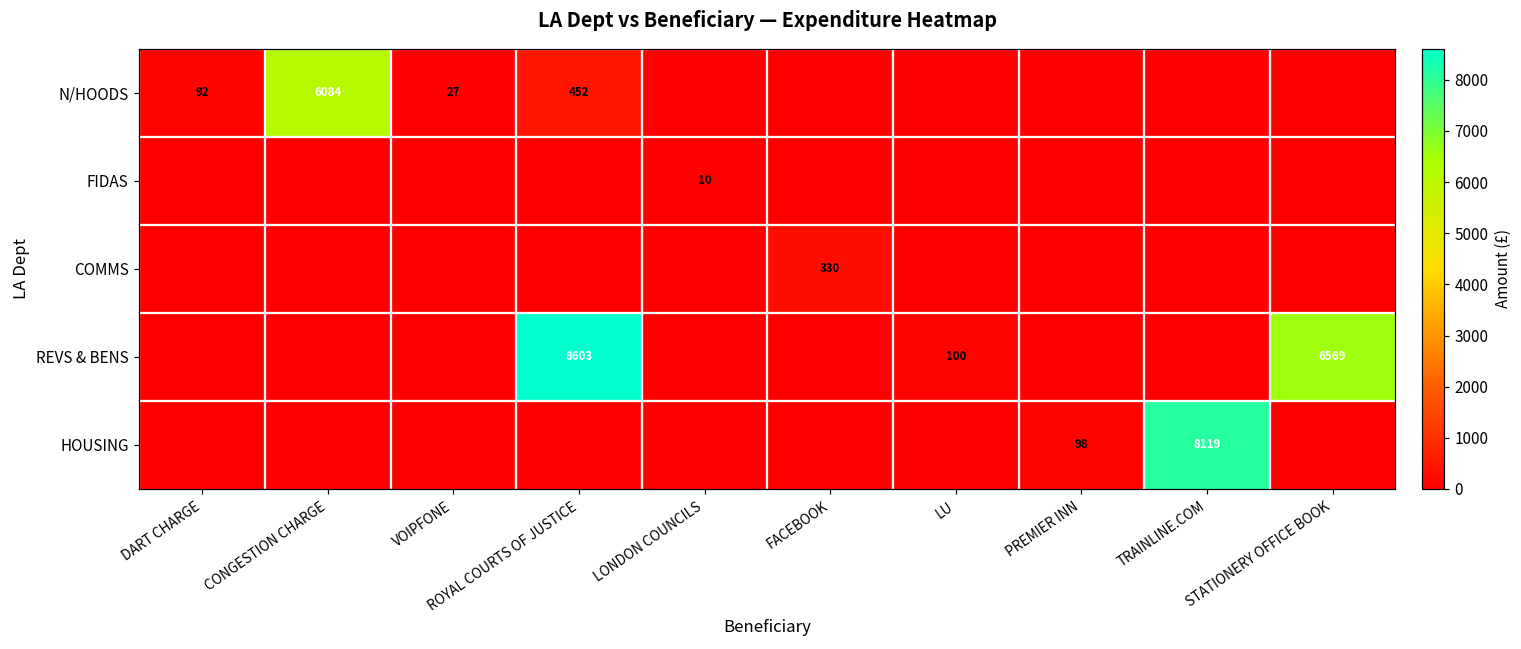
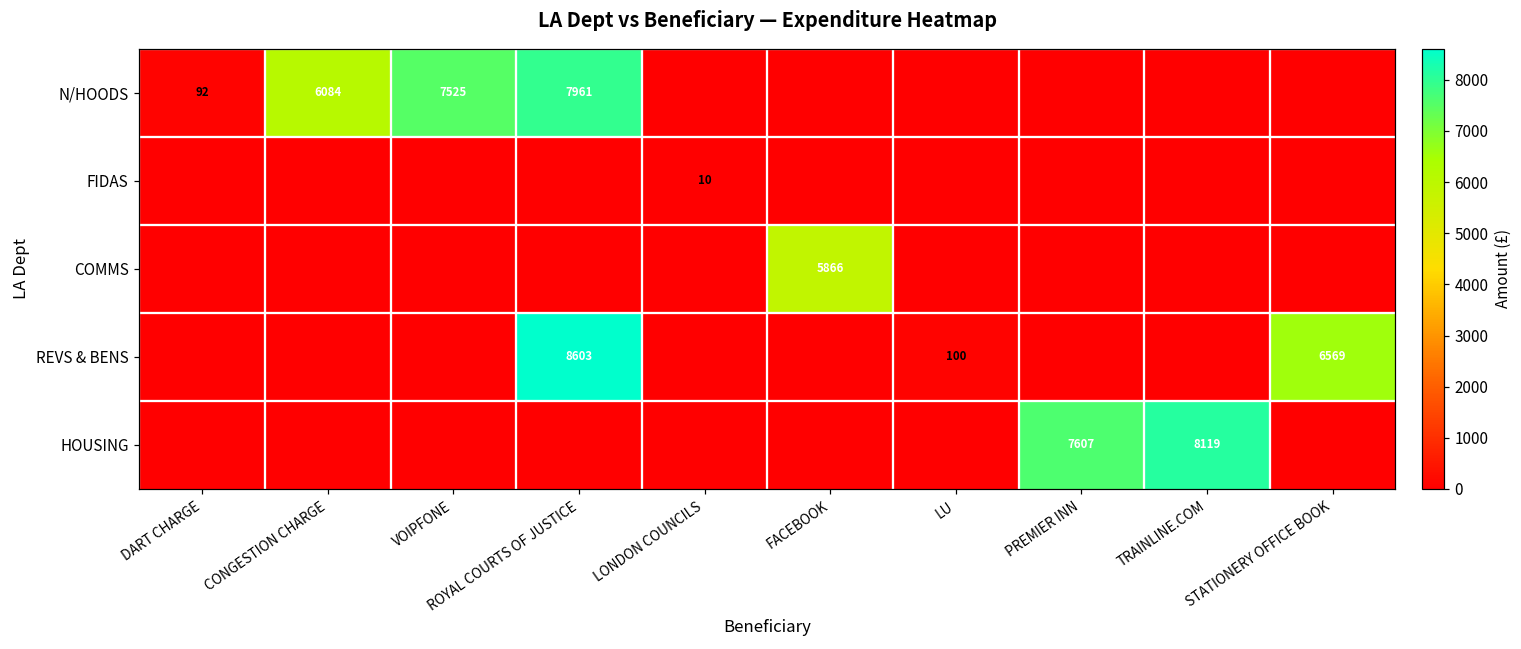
  {
    "N/HOODS": {
      "DART CHARGE": 92,
      "CONGESTION CHARGE": 6084,
-     "VOIPFONE": 27,
-     "ROYAL COURTS OF JUSTICE": 452
+     "VOIPFONE": 7525,
+     "ROYAL COURTS OF JUSTICE": 7961
    },
    "FIDAS": {
      "LONDON COUNCILS": 10
    },
    "COMMS": {
-     "FACEBOOK": 330
+     "FACEBOOK": 5866
    },
    "REVS & BENS": {
      "ROYAL COURTS OF JUSTICE": 8603,
      "LU": 100,
      "STATIONERY OFFICE BOOK": 6569
    },
    "HOUSING": {
-     "PREMIER INN": 98,
+     "PREMIER INN": 7607,
      "TRAINLINE.COM": 8119
    }
  }
